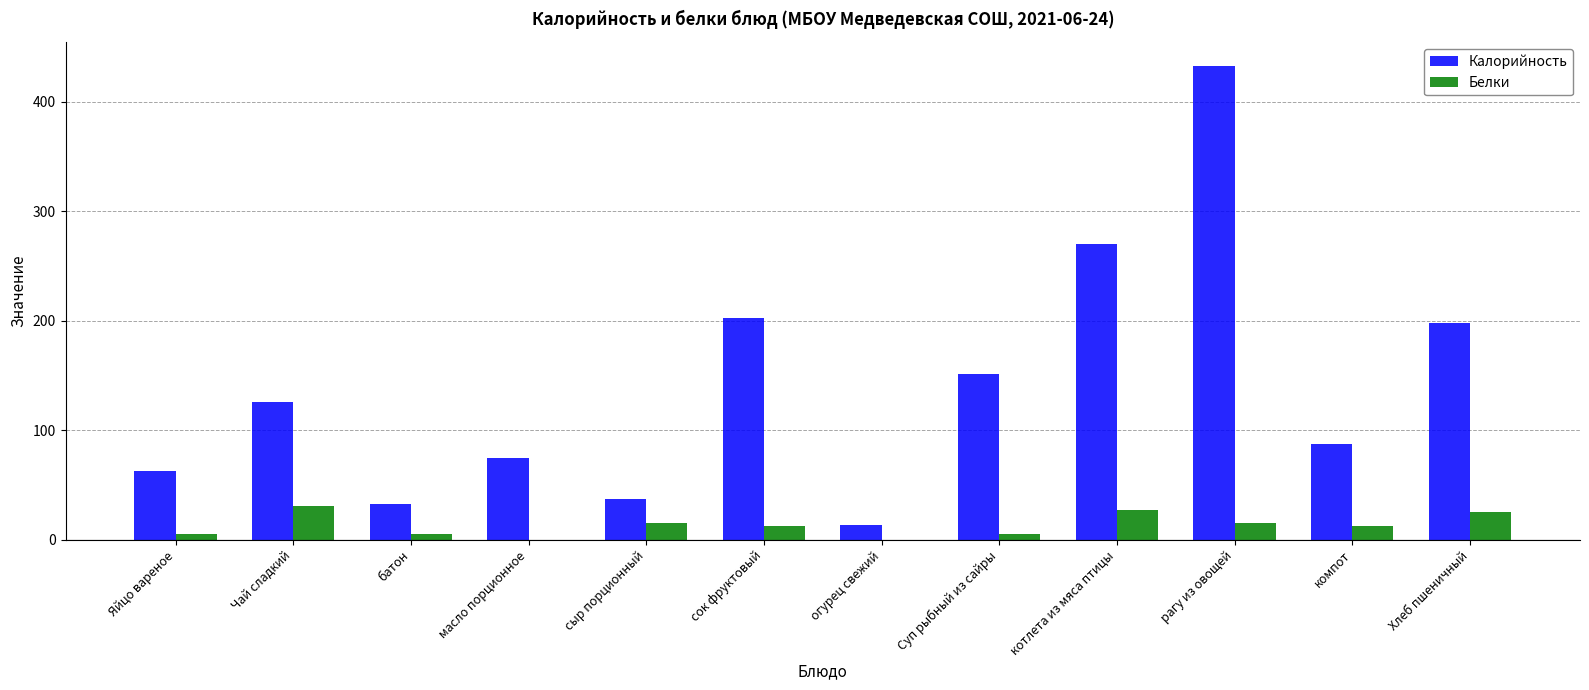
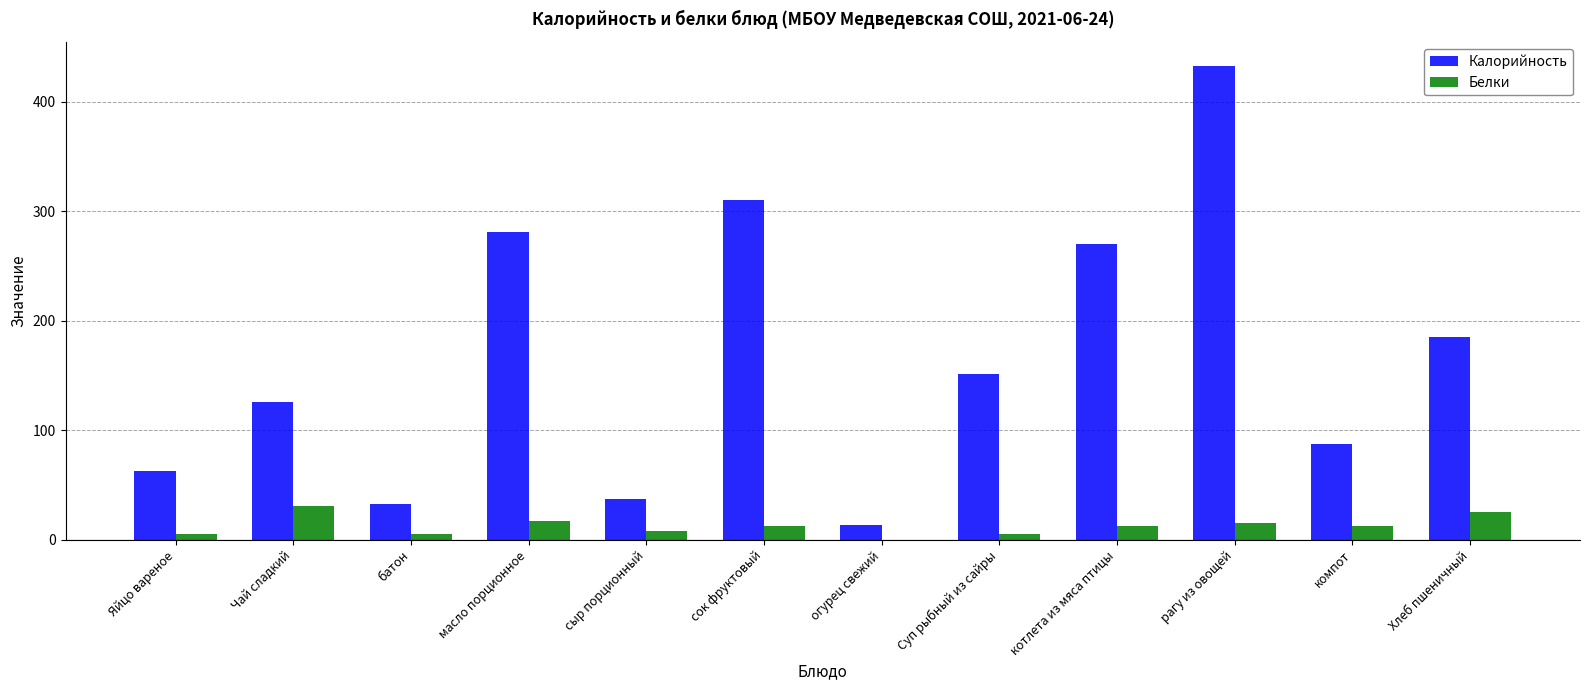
  {
    "Калорийность": {
      "Яйцо вареное": 63,
      "Чай сладкий": 126,
      "батон": 32,
-     "масло порционное": 75,
+     "масло порционное": 281,
      "сыр порционный": 38,
-     "сок фруктовый": 203,
+     "сок фруктовый": 310,
      "огурец свежий": 14,
      "Суп рыбный из сайры": 151,
      "котлета из мяса птицы": 270,
      "рагу из овощей": 433,
      "компот": 88,
-     "Хлеб пшеничный": 197
+     "Хлеб пшеничный": 185
    },
    "Белки": {
      "Яйцо вареное": 5,
      "Чай сладкий": 31,
      "батон": 5,
-     "масло порционное": 0,
-     "сыр порционный": 15,
+     "масло порционное": 17,
+     "сыр порционный": 8,
      "сок фруктовый": 13,
      "огурец свежий": 0,
      "Суп рыбный из сайры": 5,
-     "котлета из мяса птицы": 27,
+     "котлета из мяса птицы": 13,
      "рагу из овощей": 15,
      "компот": 12,
      "Хлеб пшеничный": 25
    }
  }
